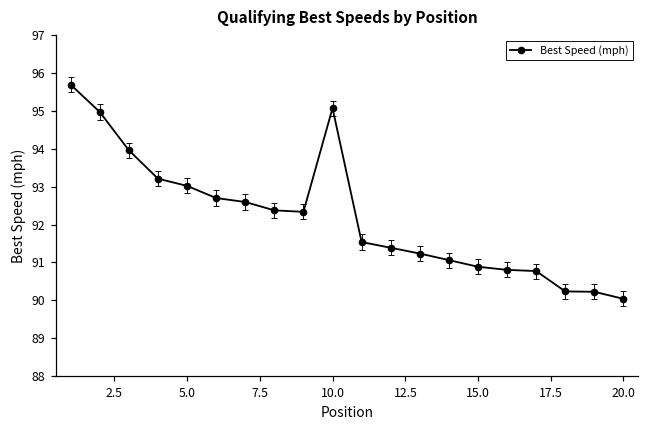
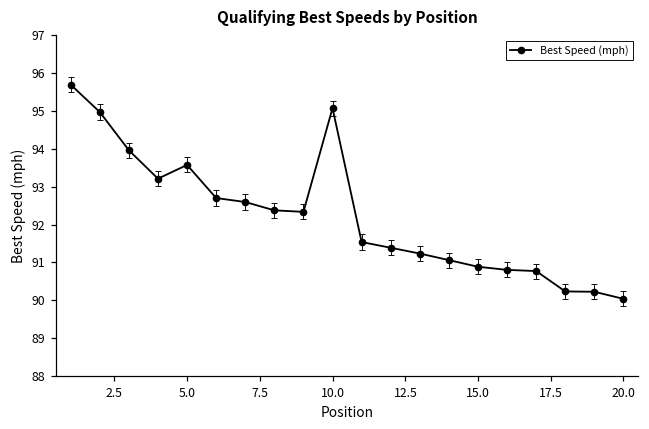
  {
    "Best Speed (mph)": {
-     "5.0": 93.0,
+     "5.0": 93.6,
      "10.0": 95.1,
      "15.0": 90.9,
      "20.0": 90.0
    }
  }
